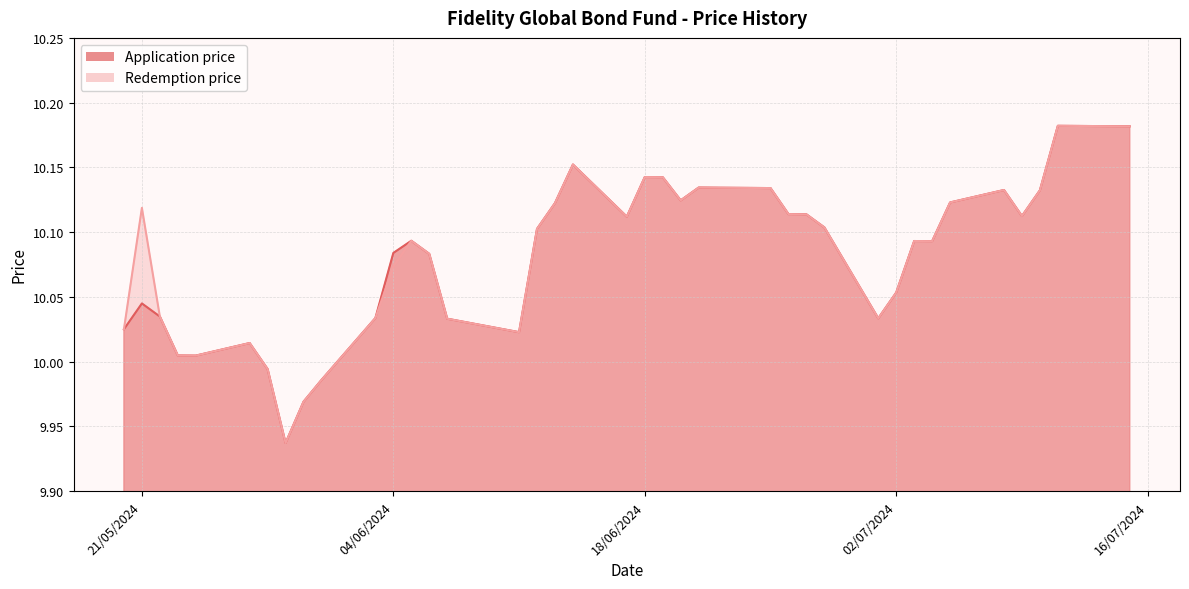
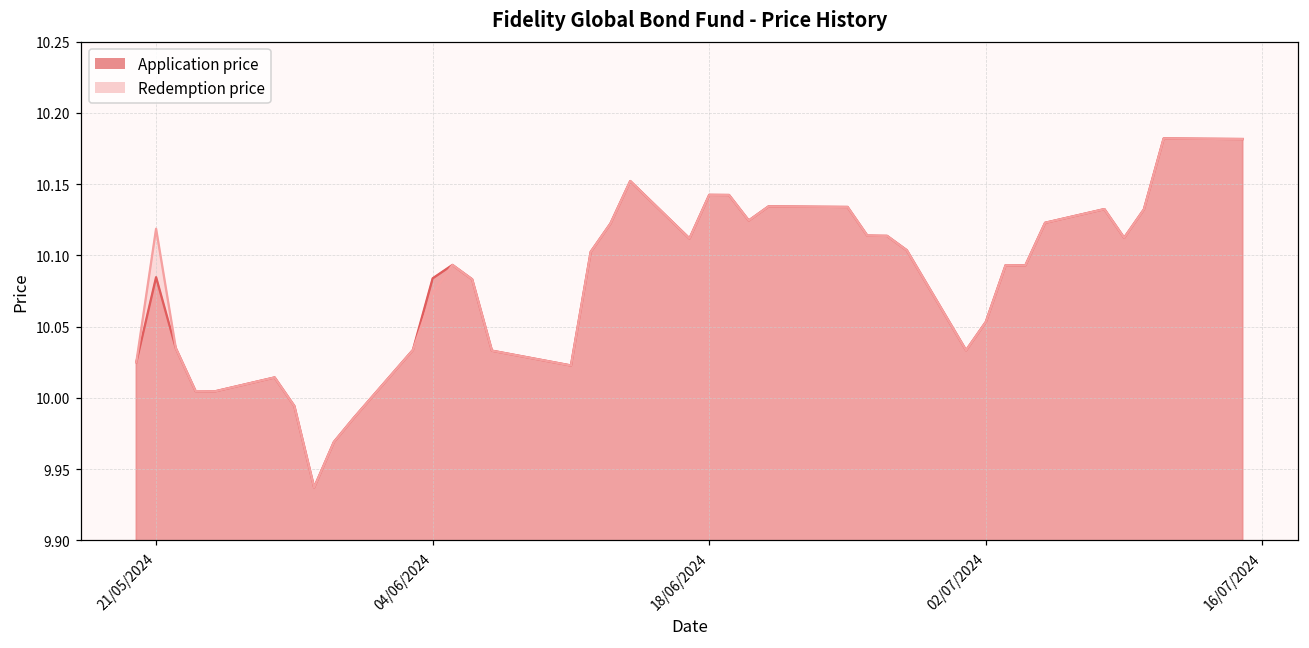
  {
    "Application price": {
-     "21/05/2024": 10.045,
+     "21/05/2024": 10.085,
      "04/06/2024": 10.084
    },
    "Redemption price": {
      "21/05/2024": 10.119,
      "04/06/2024": 10.073
    }
  }
